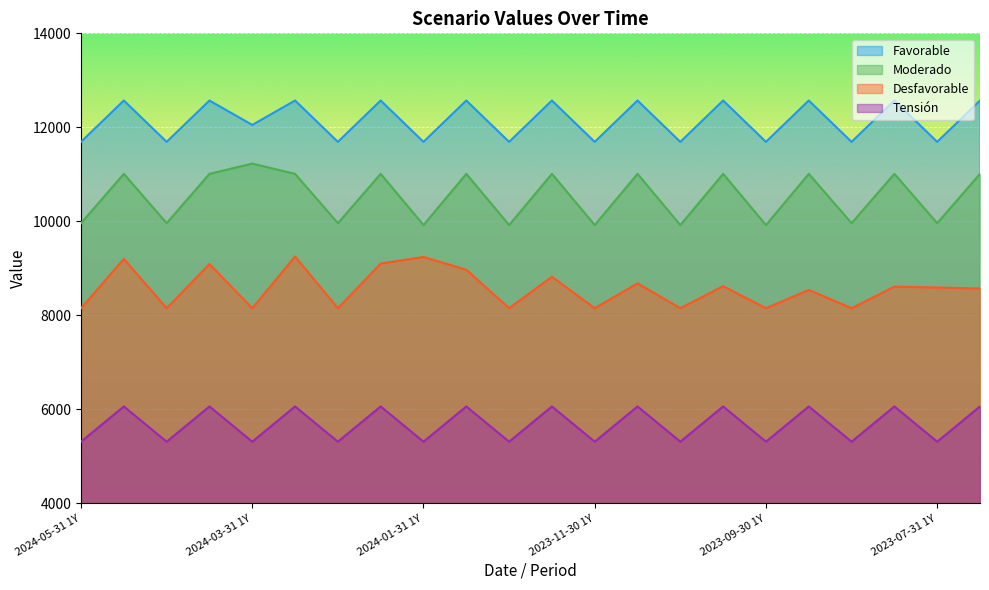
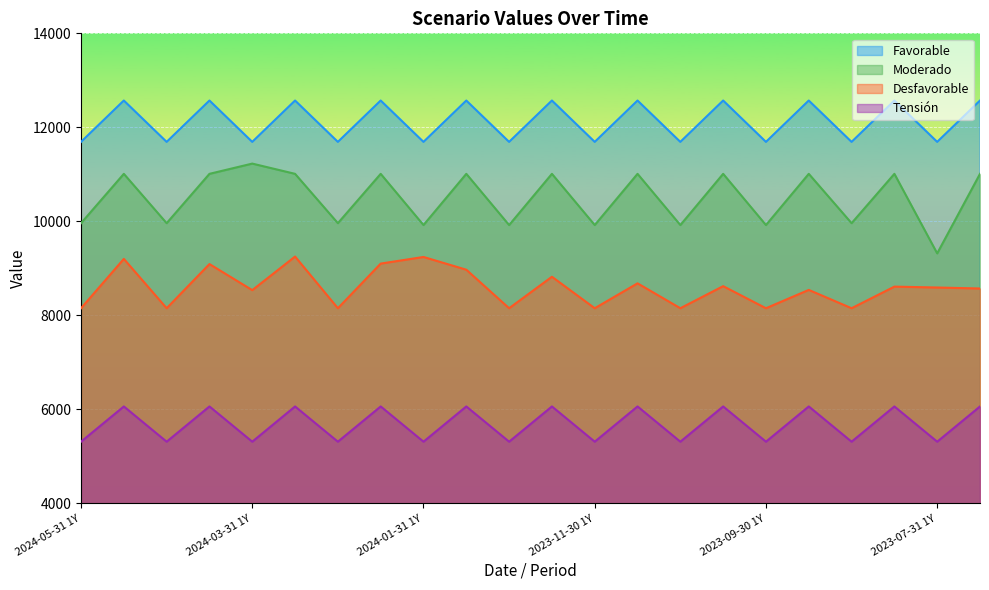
  {
    "Favorable": {
      "2024-05-31 1Y": 11700,
-     "2024-03-31 1Y": 12100,
+     "2024-03-31 1Y": 11700,
      "2024-01-31 1Y": 11700,
      "2023-11-30 1Y": 11700,
      "2023-09-30 1Y": 11700,
      "2023-07-31 1Y": 11700
    },
    "Moderado": {
      "2024-05-31 1Y": 10000,
      "2024-03-31 1Y": 11200,
      "2024-01-31 1Y": 9900,
      "2023-11-30 1Y": 9900,
      "2023-09-30 1Y": 9900,
-     "2023-07-31 1Y": 10000
+     "2023-07-31 1Y": 9300
    },
    "Desfavorable": {
      "2024-05-31 1Y": 8200,
-     "2024-03-31 1Y": 8200,
+     "2024-03-31 1Y": 8500,
      "2024-01-31 1Y": 9200,
      "2023-11-30 1Y": 8200,
      "2023-09-30 1Y": 8200,
      "2023-07-31 1Y": 8600
    },
    "Tensión": {
      "2024-05-31 1Y": 5300,
      "2024-03-31 1Y": 5300,
      "2024-01-31 1Y": 5300,
      "2023-11-30 1Y": 5300,
      "2023-09-30 1Y": 5300,
      "2023-07-31 1Y": 5300
    }
  }
